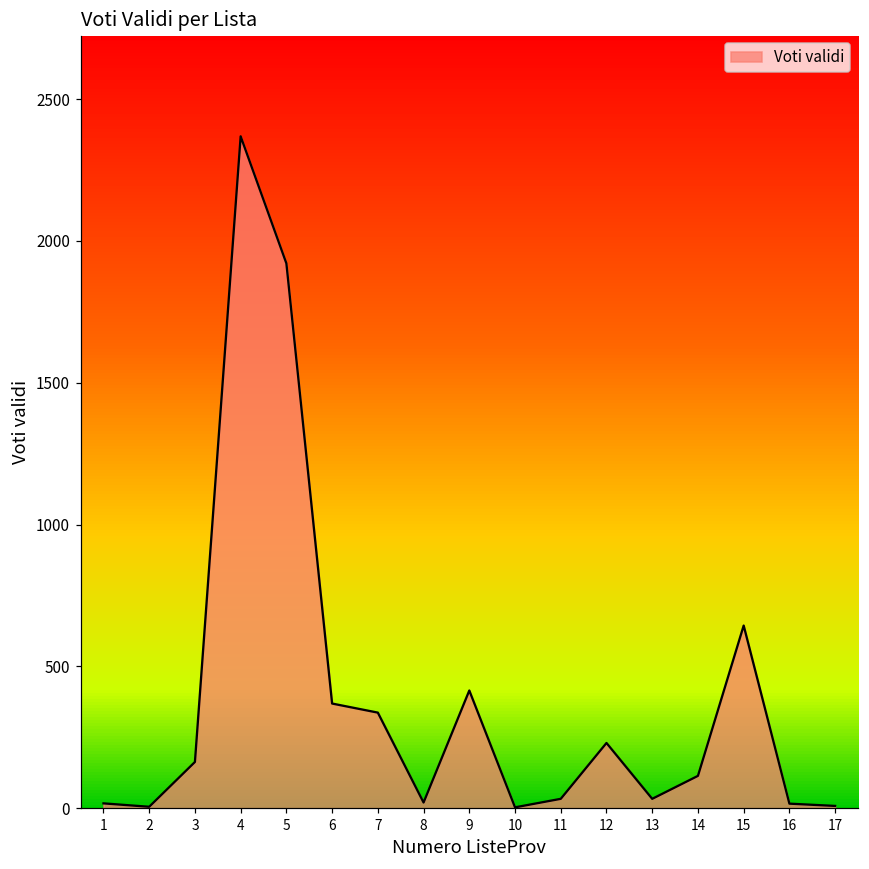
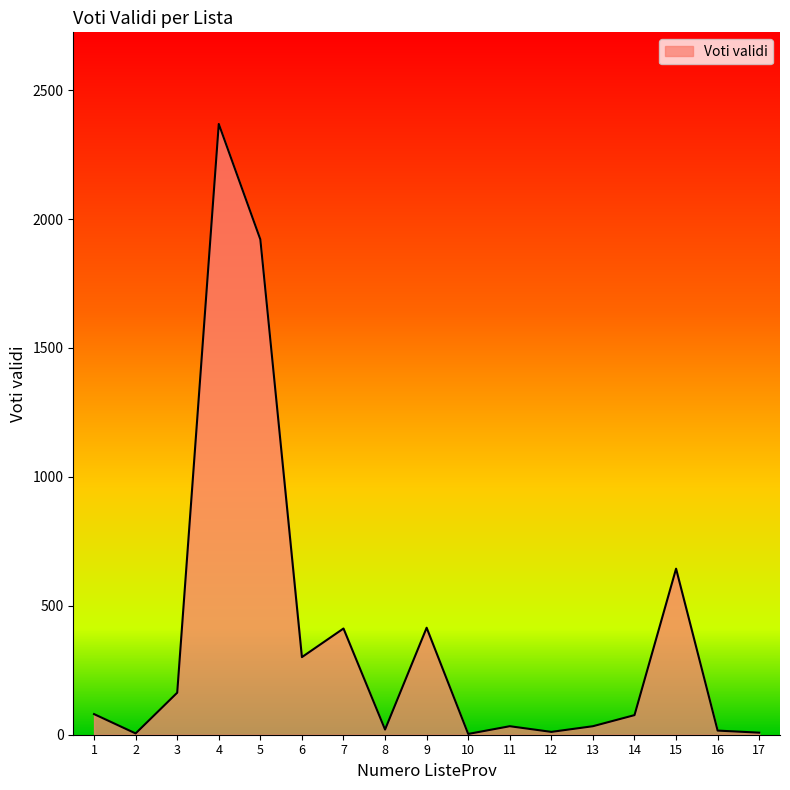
  {
-   "1": 20,
+   "1": 80,
    "2": 10,
    "3": 160,
    "4": 2370,
    "5": 1920,
-   "6": 370,
-   "7": 340,
+   "6": 300,
+   "7": 410,
    "8": 20,
    "9": 420,
    "10": 0,
    "11": 30,
-   "12": 230,
+   "12": 10,
    "13": 30,
-   "14": 110,
+   "14": 80,
    "15": 640,
    "16": 20,
    "17": 10
  }
